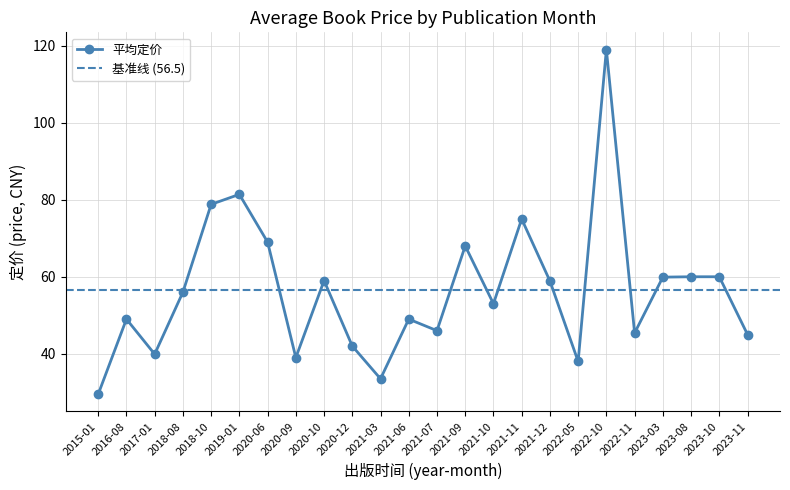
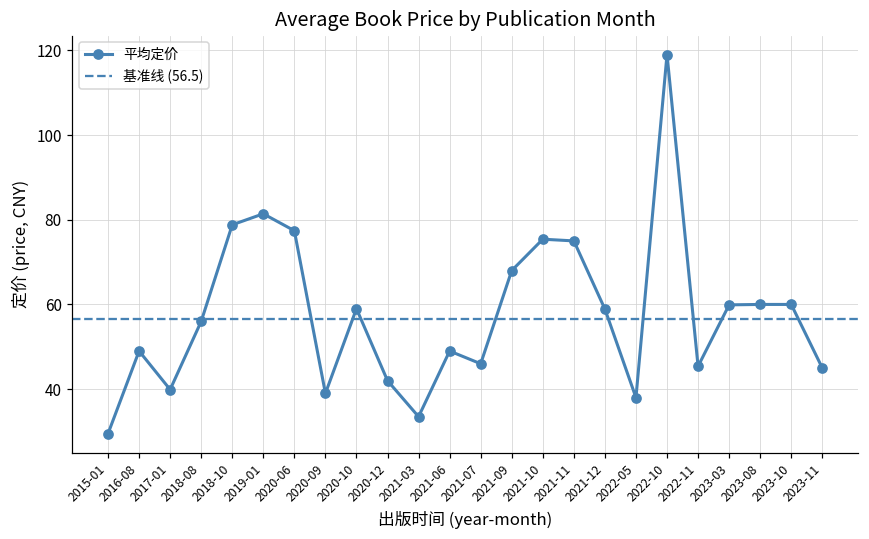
  {
    "2015-01": 30,
    "2016-08": 49,
    "2017-01": 40,
    "2018-08": 56,
    "2018-10": 79,
    "2019-01": 81,
-   "2020-06": 69,
+   "2020-06": 77,
    "2020-09": 39,
    "2020-10": 59,
    "2020-12": 42,
    "2021-03": 34,
    "2021-06": 49,
    "2021-07": 46,
    "2021-09": 68,
-   "2021-10": 53,
+   "2021-10": 75,
    "2021-11": 75,
    "2021-12": 59,
    "2022-05": 38,
    "2022-10": 119,
    "2022-11": 45,
    "2023-03": 60,
    "2023-08": 60,
    "2023-10": 60,
    "2023-11": 45
  }
